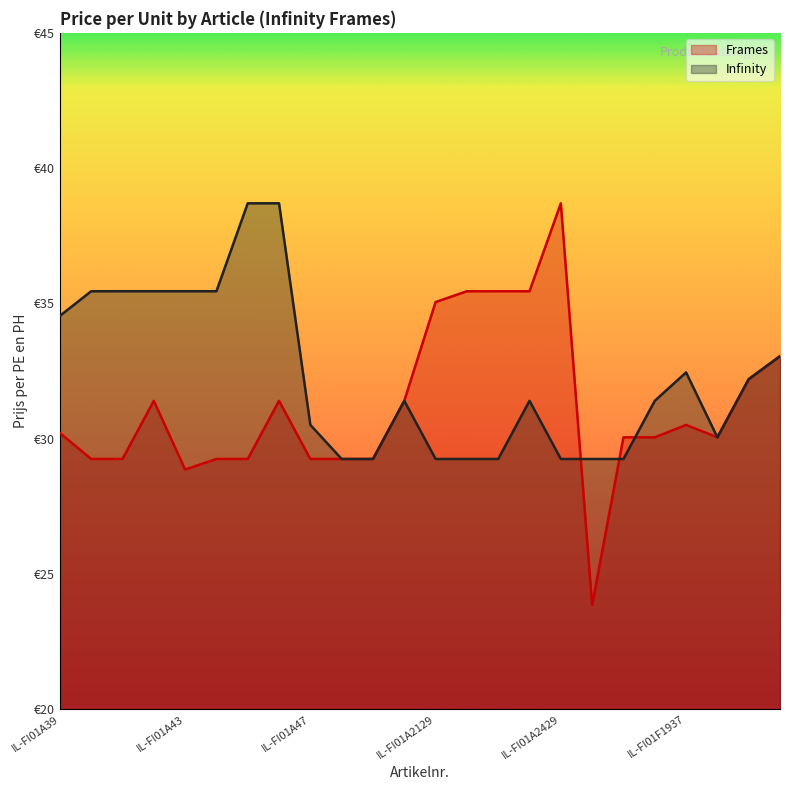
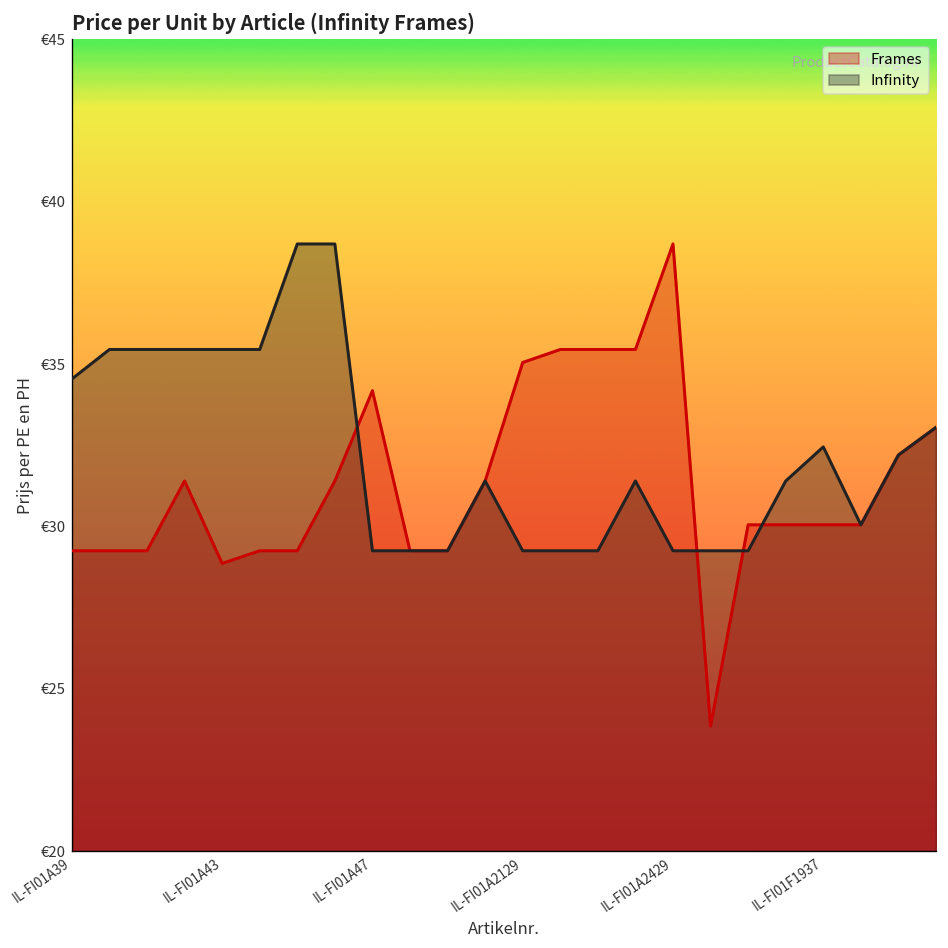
  {
    "Frames": {
-     "IL-FI01A39": "€30.2",
+     "IL-FI01A39": "€29.3",
      "IL-FI01A43": "€28.9",
-     "IL-FI01A47": "€29.3",
+     "IL-FI01A47": "€34.2",
      "IL-FI01A2129": "€35.1",
      "IL-FI01A2429": "€38.7",
-     "IL-FI01F1937": "€30.5"
+     "IL-FI01F1937": "€30.1"
    },
    "Infinity": {
      "IL-FI01A39": "€34.5",
      "IL-FI01A43": "€35.5",
-     "IL-FI01A47": "€30.5",
+     "IL-FI01A47": "€29.3",
      "IL-FI01A2129": "€29.3",
      "IL-FI01A2429": "€29.3",
      "IL-FI01F1937": "€32.5"
    }
  }
